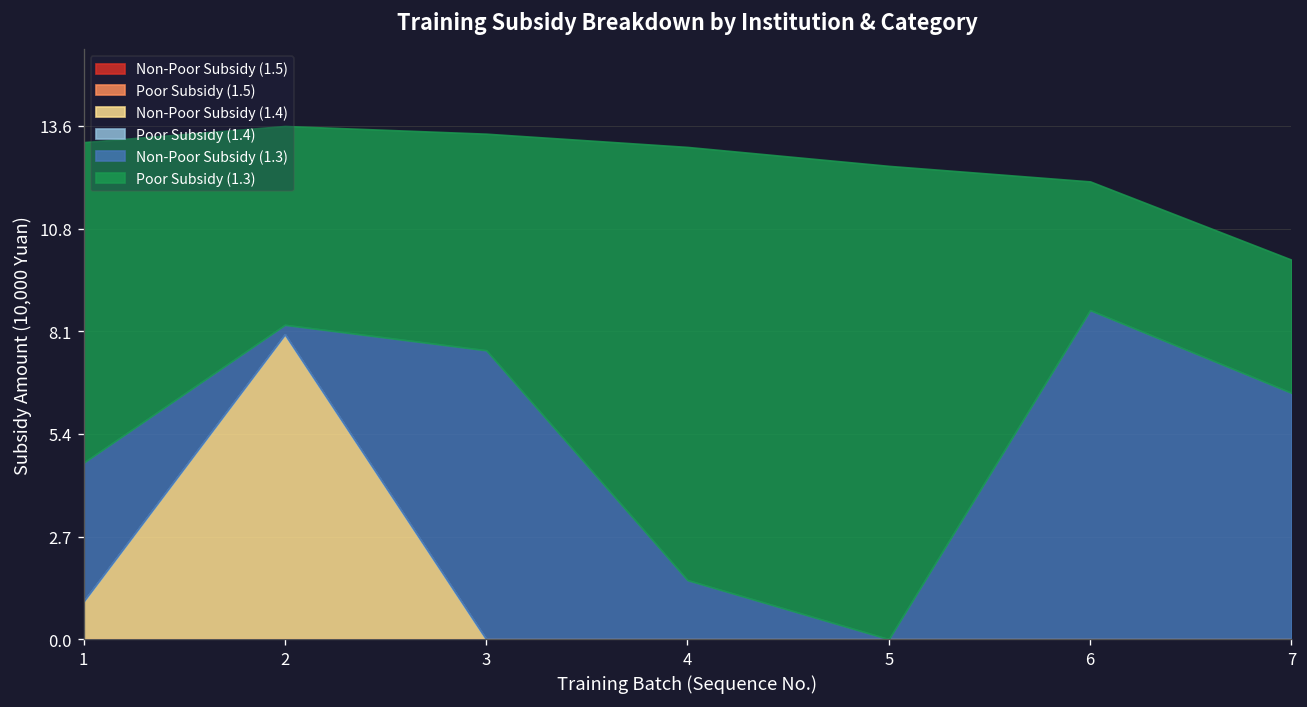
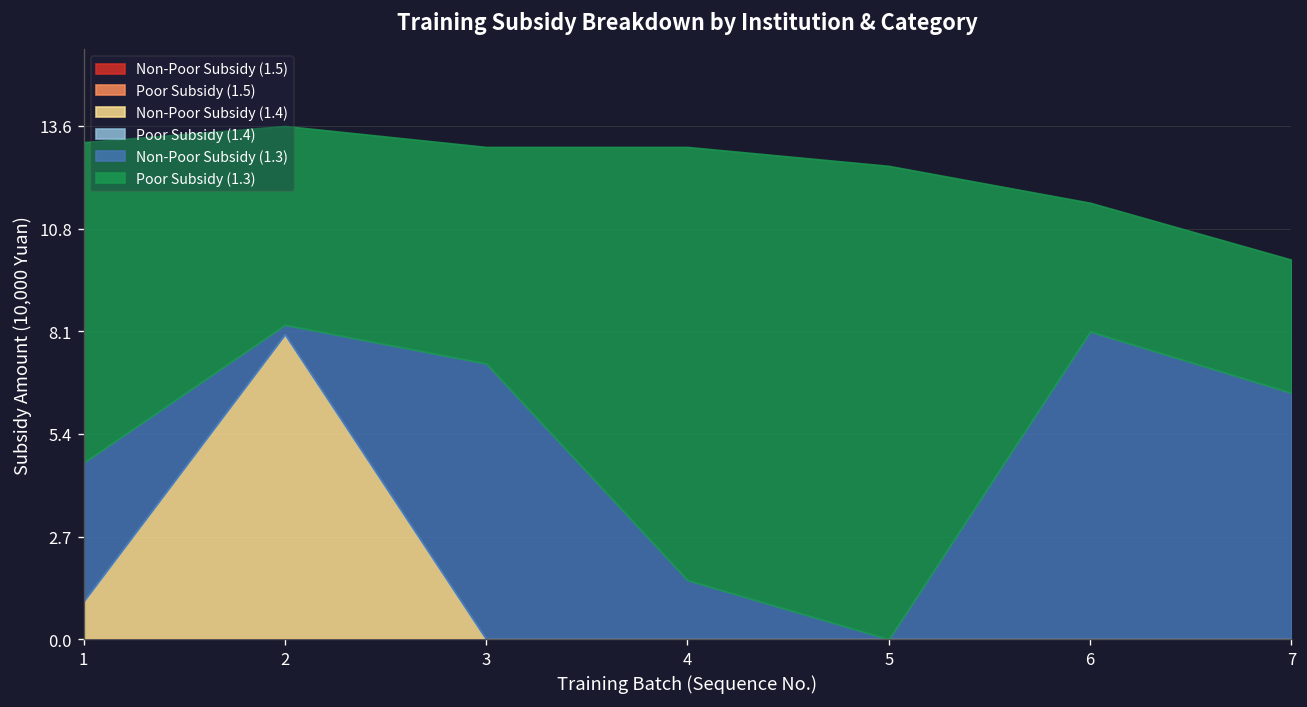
  {
    "Poor Subsidy (1.5)": {
      "1": 0.0,
      "2": 0.0
    },
    "Poor Subsidy (1.4)": {
      "1": 1.0,
      "2": 8.1
    },
    "Non-Poor Subsidy (1.3)": {
      "1": 3.7,
      "2": 0.2,
-     "3": 7.6,
+     "3": 7.3,
      "4": 1.6,
-     "6": 8.7,
+     "6": 8.1,
      "7": 6.5
    },
    "Poor Subsidy (1.3)": {
      "1": 8.5,
      "3": 5.7,
      "4": 11.4,
      "5": 12.5,
      "6": 3.4,
      "7": 3.5
    }
  }
